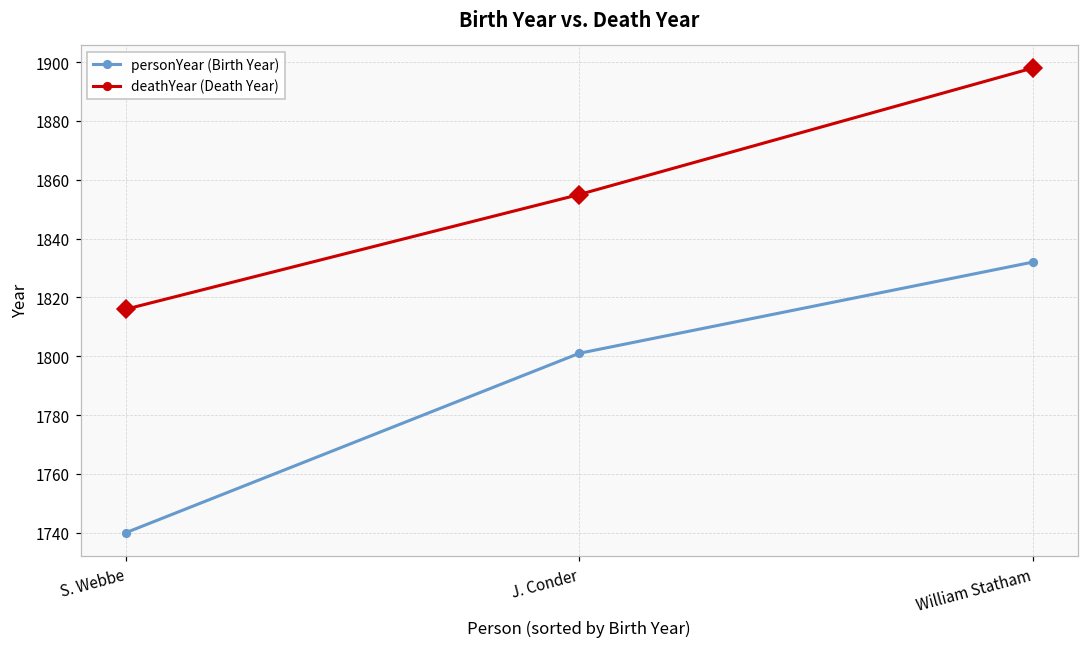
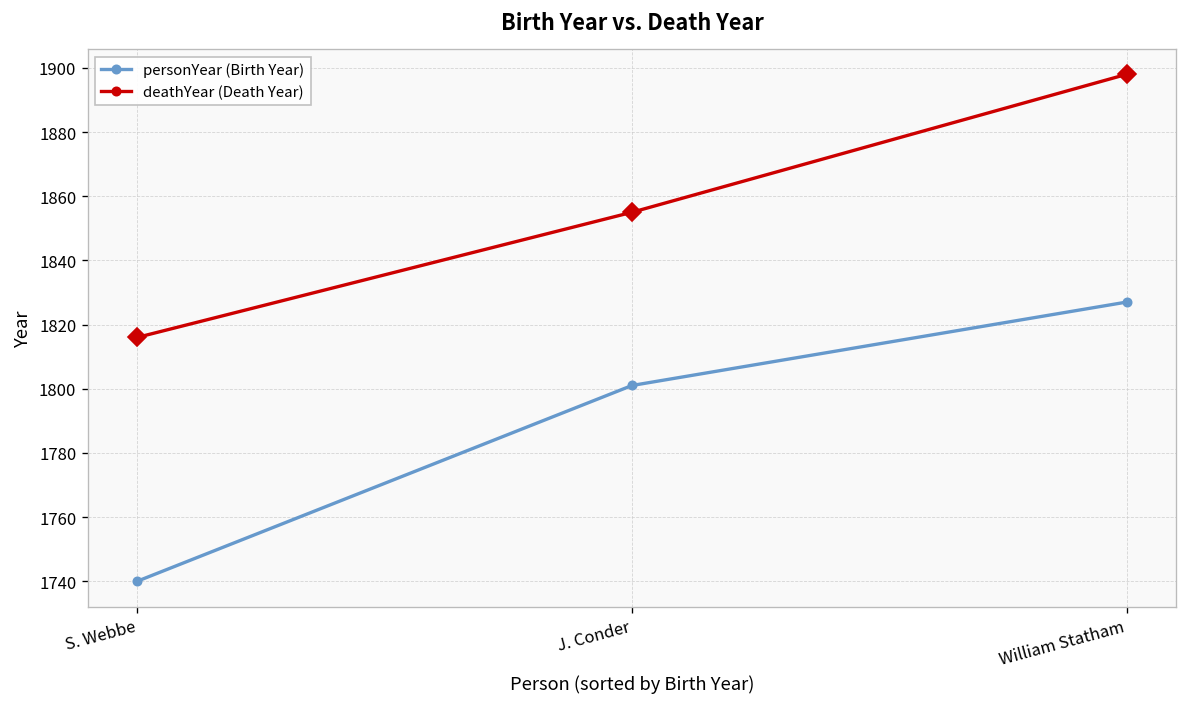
  {
    "personYear (Birth Year)": {
      "S. Webbe": 1740,
      "J. Conder": 1801,
-     "William Statham": 1832
+     "William Statham": 1827
    }
  }
